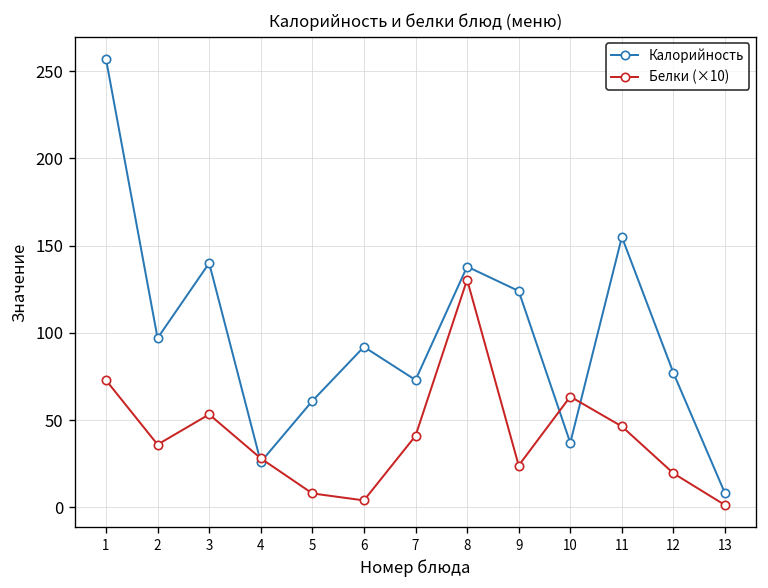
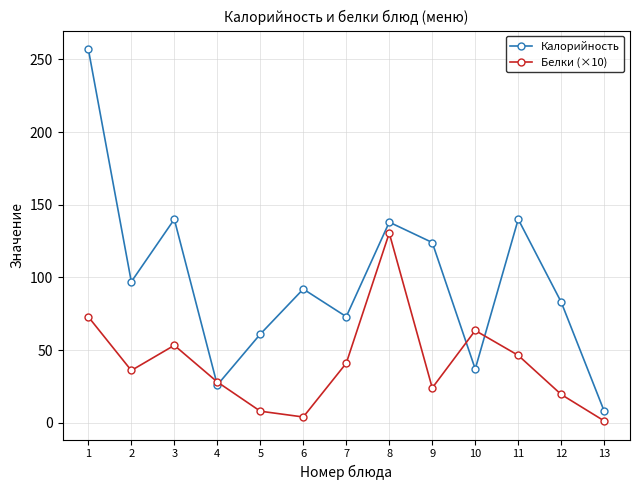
  {
    "Калорийность": {
      "1": 257,
      "2": 97,
      "3": 140,
      "4": 26,
      "5": 61,
      "6": 92,
      "7": 73,
      "8": 138,
      "9": 124,
      "10": 37,
-     "11": 155,
-     "12": 77,
+     "11": 140,
+     "12": 83,
      "13": 8
    },
    "Белки (×10)": {
      "1": 73,
      "2": 36,
      "3": 53,
      "4": 28,
      "5": 8,
      "6": 4,
      "7": 41,
      "8": 131,
      "9": 24,
      "10": 64,
      "11": 46,
      "12": 20,
      "13": 1
    }
  }
